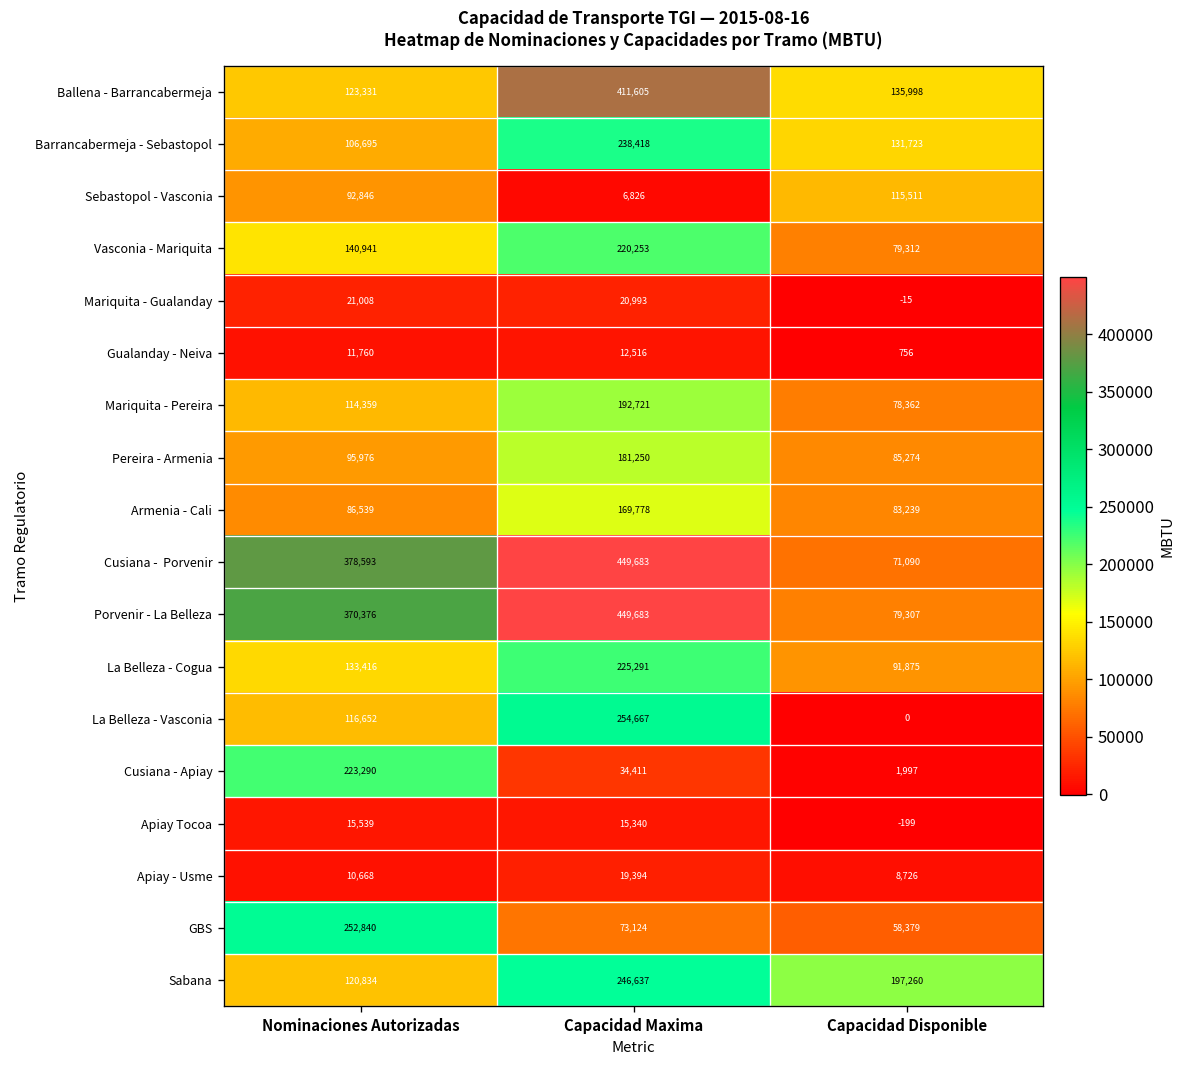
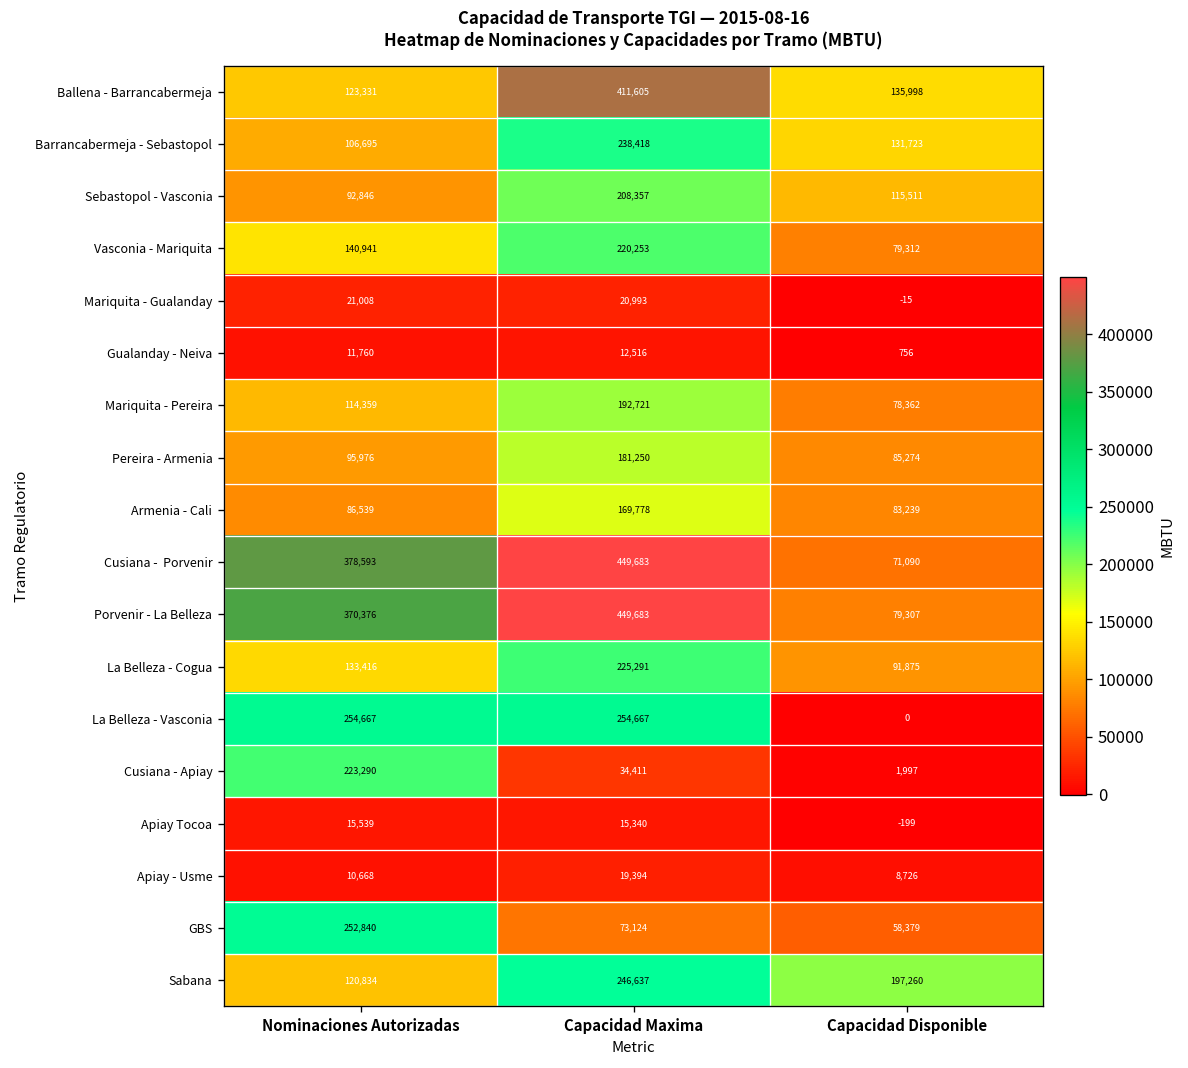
  {
    "Ballena - Barrancabermeja": {
      "Nominaciones Autorizadas": "123,331",
      "Capacidad Maxima": "411,605",
      "Capacidad Disponible": "135,998"
    },
    "Barrancabermeja - Sebastopol": {
      "Nominaciones Autorizadas": "106,695",
      "Capacidad Maxima": "238,418",
      "Capacidad Disponible": "131,723"
    },
    "Sebastopol - Vasconia": {
      "Nominaciones Autorizadas": "92,846",
-     "Capacidad Maxima": "6,826",
+     "Capacidad Maxima": "208,357",
      "Capacidad Disponible": "115,511"
    },
    "Vasconia - Mariquita": {
      "Nominaciones Autorizadas": "140,941",
      "Capacidad Maxima": "220,253",
      "Capacidad Disponible": "79,312"
    },
    "Mariquita - Gualanday": {
      "Nominaciones Autorizadas": "21,008",
      "Capacidad Maxima": "20,993",
      "Capacidad Disponible": "-15"
    },
    "Gualanday - Neiva": {
      "Nominaciones Autorizadas": "11,760",
      "Capacidad Maxima": "12,516",
      "Capacidad Disponible": "756"
    },
    "Mariquita - Pereira": {
      "Nominaciones Autorizadas": "114,359",
      "Capacidad Maxima": "192,721",
      "Capacidad Disponible": "78,362"
    },
    "Pereira - Armenia": {
      "Nominaciones Autorizadas": "95,976",
      "Capacidad Maxima": "181,250",
      "Capacidad Disponible": "85,274"
    },
    "Armenia - Cali": {
      "Nominaciones Autorizadas": "86,539",
      "Capacidad Maxima": "169,778",
      "Capacidad Disponible": "83,239"
    },
    "Cusiana - Porvenir": {
      "Nominaciones Autorizadas": "378,593",
      "Capacidad Maxima": "449,683",
      "Capacidad Disponible": "71,090"
    },
    "Porvenir - La Belleza": {
      "Nominaciones Autorizadas": "370,376",
      "Capacidad Maxima": "449,683",
      "Capacidad Disponible": "79,307"
    },
    "La Belleza - Cogua": {
      "Nominaciones Autorizadas": "133,416",
      "Capacidad Maxima": "225,291",
      "Capacidad Disponible": "91,875"
    },
    "La Belleza - Vasconia": {
-     "Nominaciones Autorizadas": "116,652",
+     "Nominaciones Autorizadas": "254,667",
      "Capacidad Maxima": "254,667",
      "Capacidad Disponible": "0"
    },
    "Cusiana - Apiay": {
      "Nominaciones Autorizadas": "223,290",
      "Capacidad Maxima": "34,411",
      "Capacidad Disponible": "1,997"
    },
    "Apiay Tocoa": {
      "Nominaciones Autorizadas": "15,539",
      "Capacidad Maxima": "15,340",
      "Capacidad Disponible": "-199"
    },
    "Apiay - Usme": {
      "Nominaciones Autorizadas": "10,668",
      "Capacidad Maxima": "19,394",
      "Capacidad Disponible": "8,726"
    },
    "GBS": {
      "Nominaciones Autorizadas": "252,840",
      "Capacidad Maxima": "73,124",
      "Capacidad Disponible": "58,379"
    },
    "Sabana": {
      "Nominaciones Autorizadas": "120,834",
      "Capacidad Maxima": "246,637",
      "Capacidad Disponible": "197,260"
    }
  }
